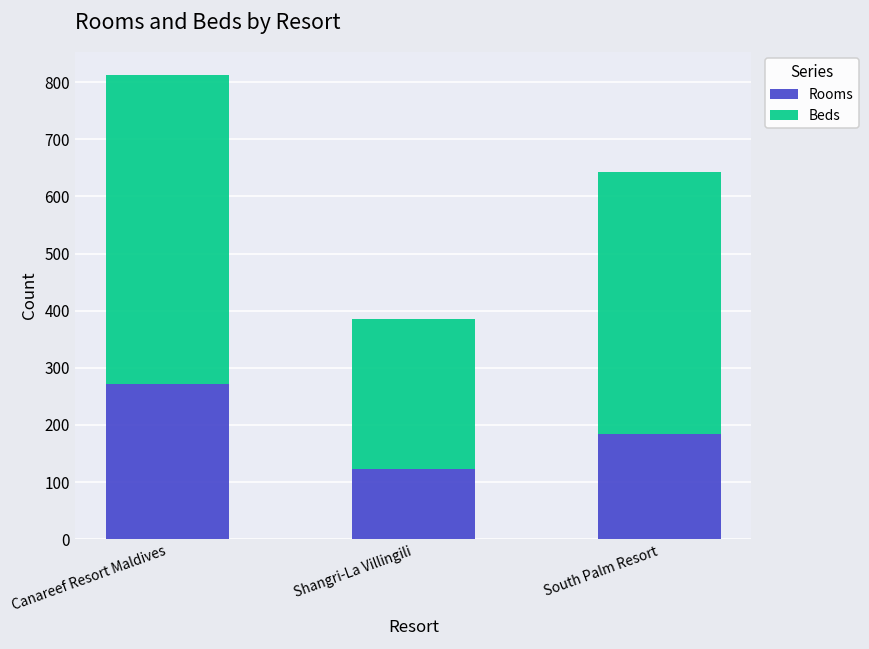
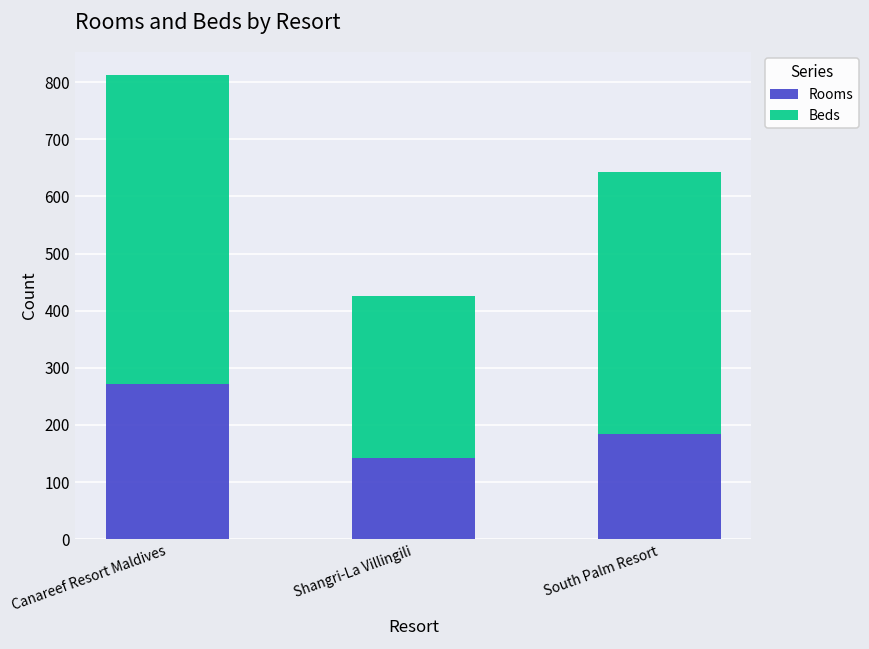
  {
    "Rooms": {
      "Canareef Resort Maldives": 270,
-     "Shangri-La Villingili": 120,
+     "Shangri-La Villingili": 140,
      "South Palm Resort": 190
    },
    "Beds": {
      "Canareef Resort Maldives": 540,
-     "Shangri-La Villingili": 260,
+     "Shangri-La Villingili": 280,
      "South Palm Resort": 460
    }
  }
